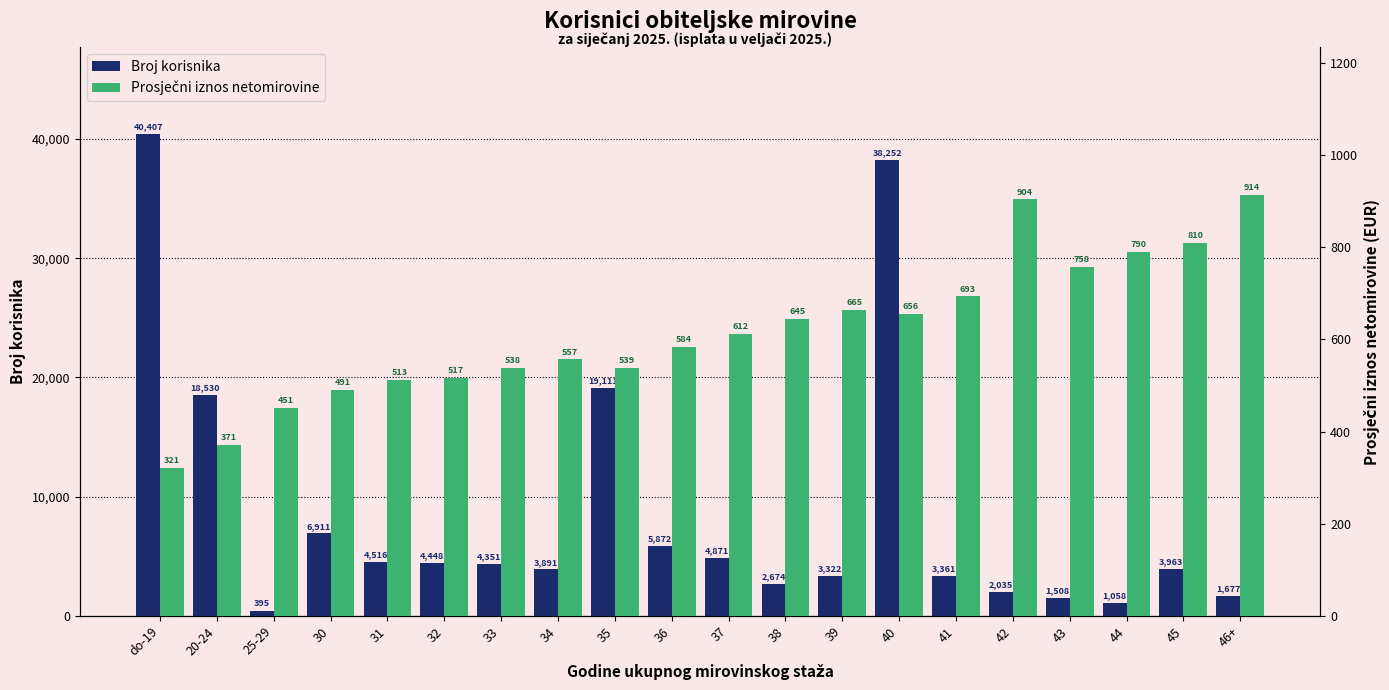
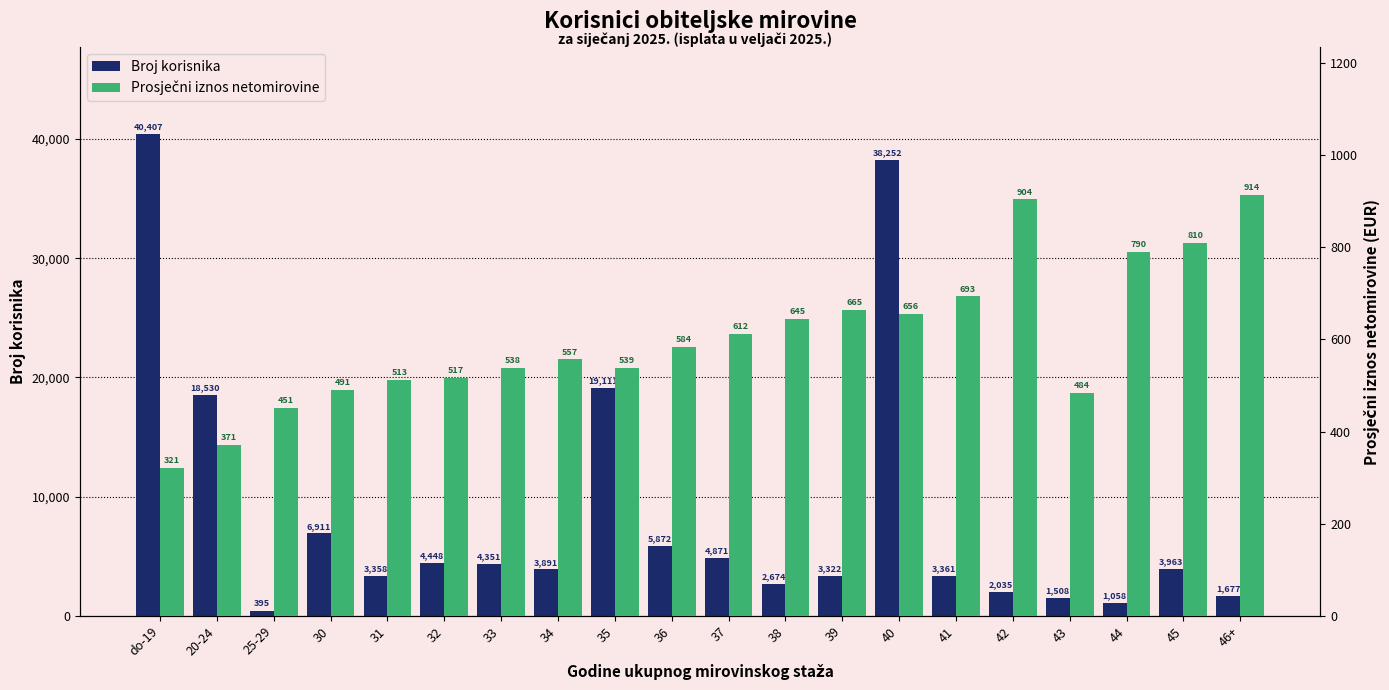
  {
    "Broj korisnika": {
      "do-19": "40,407",
      "20-24": "18,530",
      "25-29": "395",
      "30": "6,911",
-     "31": "4,516",
+     "31": "3,358",
      "32": "4,448",
      "33": "4,351",
      "34": "3,891",
      "35": "19,111",
      "36": "5,872",
      "37": "4,871",
      "38": "2,674",
      "39": "3,322",
      "40": "38,252",
      "41": "3,361",
      "42": "2,035",
      "43": "1,508",
      "44": "1,058",
      "45": "3,963",
      "46+": "1,677"
    },
    "Prosječni iznos netomirovine": {
      "do-19": "321",
      "20-24": "371",
      "25-29": "451",
      "30": "491",
      "31": "513",
      "32": "517",
      "33": "538",
      "34": "557",
      "35": "539",
      "36": "584",
      "37": "612",
      "38": "645",
      "39": "665",
      "40": "656",
      "41": "693",
      "42": "904",
-     "43": "758",
+     "43": "484",
      "44": "790",
      "45": "810",
      "46+": "914"
    }
  }
